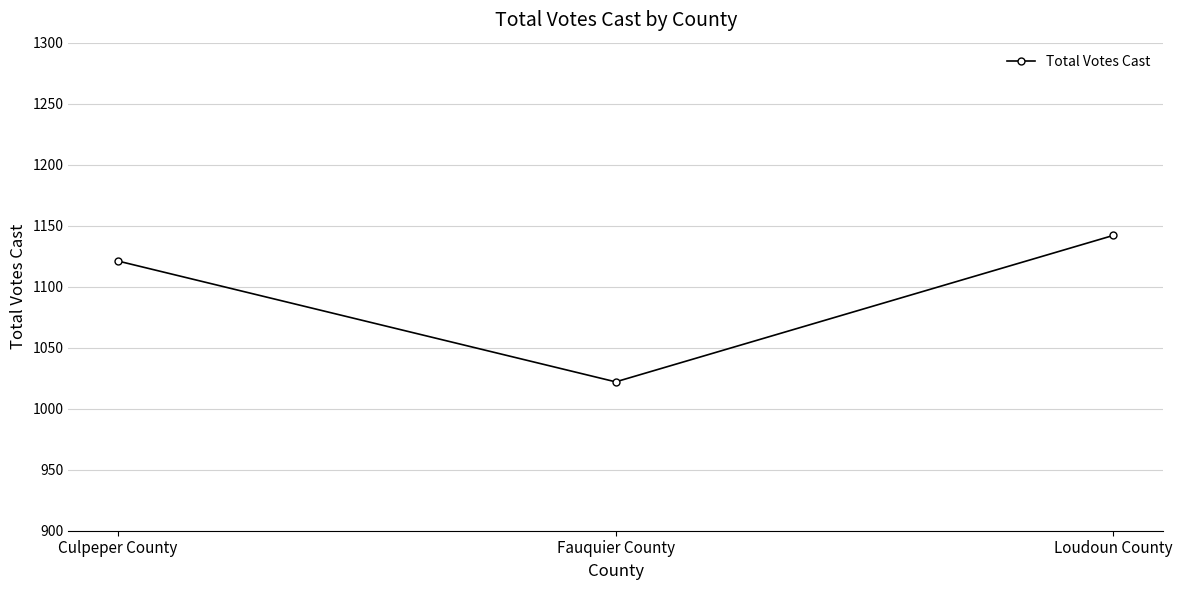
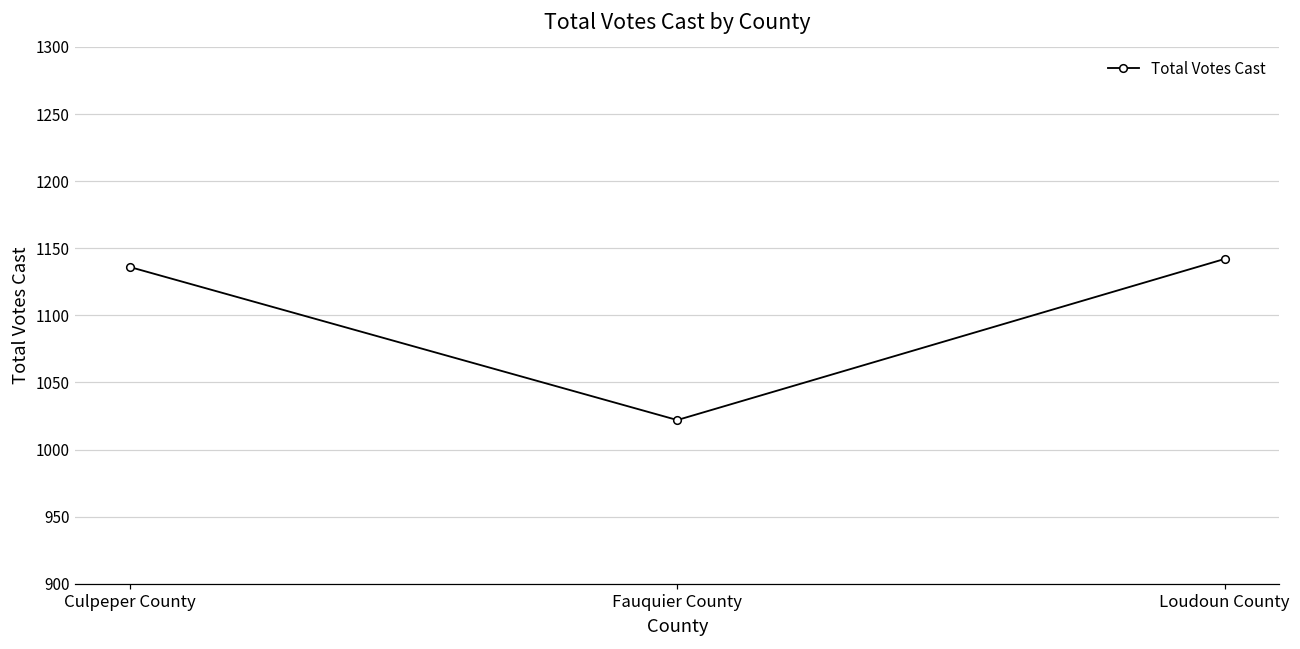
  {
-   "Culpeper County": 1121,
+   "Culpeper County": 1136,
    "Fauquier County": 1022,
    "Loudoun County": 1142
  }
